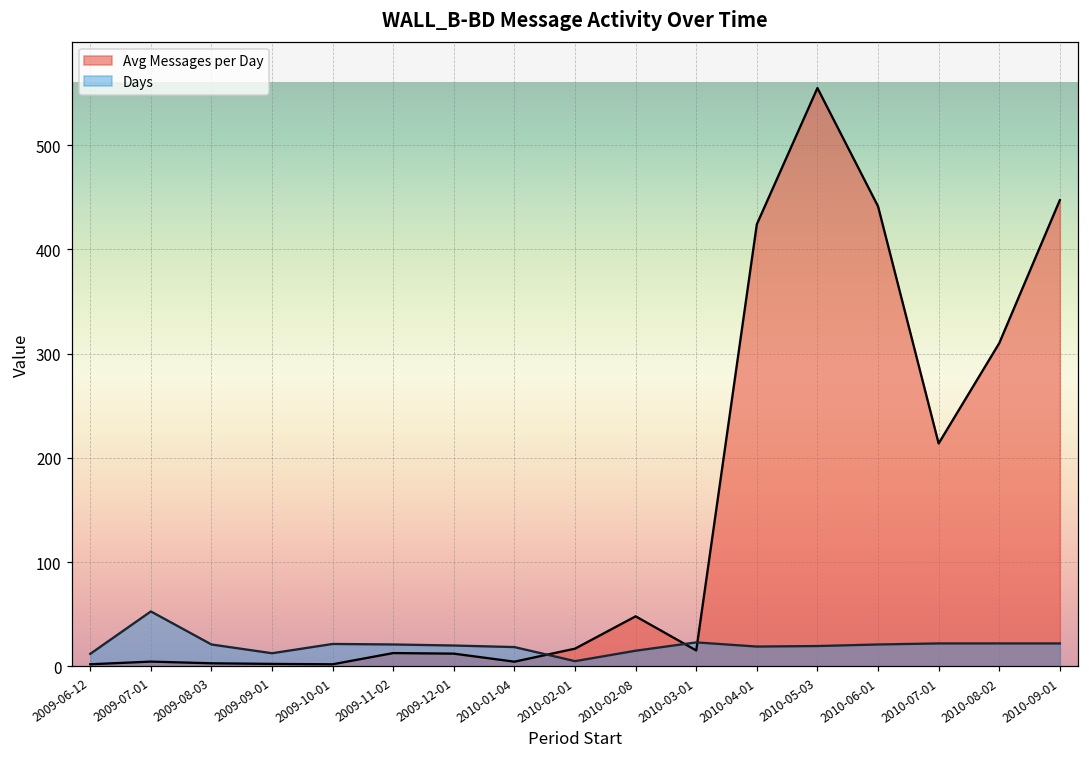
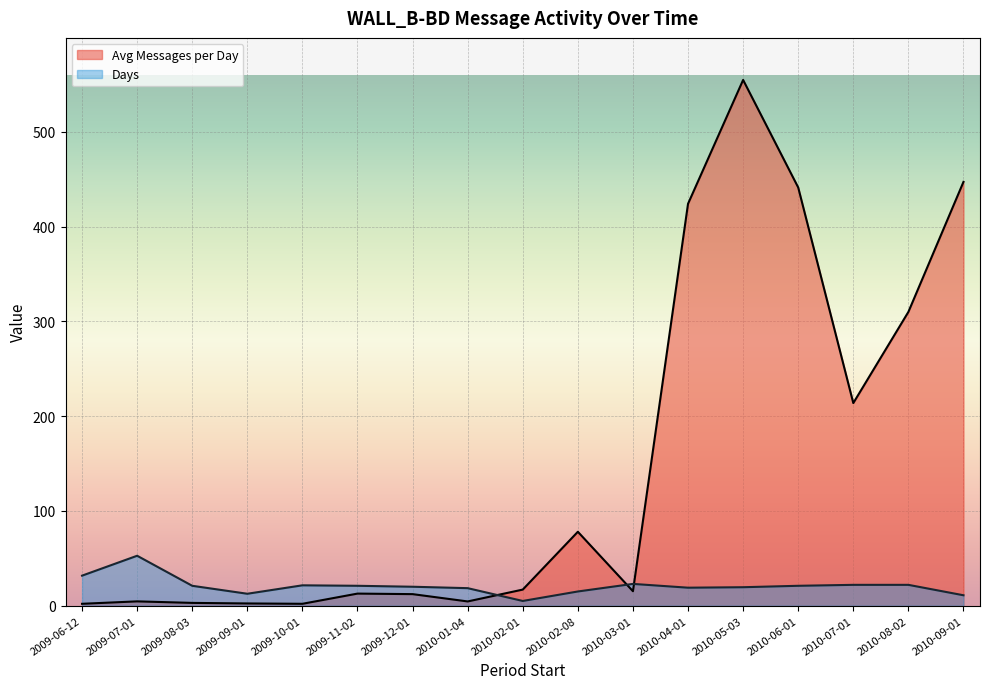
  {
    "Avg Messages per Day": {
      "2009-06-12": 0,
      "2009-07-01": 0,
      "2009-08-03": 0,
      "2009-09-01": 0,
      "2009-10-01": 0,
      "2009-11-02": 10,
      "2009-12-01": 10,
      "2010-01-04": 0,
      "2010-02-01": 20,
-     "2010-02-08": 50,
+     "2010-02-08": 80,
      "2010-03-01": 20,
      "2010-04-01": 420,
      "2010-05-03": 550,
      "2010-06-01": 440,
      "2010-07-01": 210,
      "2010-08-02": 310,
      "2010-09-01": 450
    },
    "Days": {
-     "2009-06-12": 10,
+     "2009-06-12": 30,
      "2009-07-01": 50,
      "2009-08-03": 20,
      "2009-09-01": 10,
      "2009-10-01": 20,
      "2009-11-02": 20,
      "2009-12-01": 20,
      "2010-01-04": 20,
      "2010-02-01": 10,
      "2010-02-08": 20,
      "2010-03-01": 20,
      "2010-04-01": 20,
      "2010-05-03": 20,
      "2010-06-01": 20,
      "2010-07-01": 20,
      "2010-08-02": 20,
-     "2010-09-01": 20
+     "2010-09-01": 10
    }
  }
